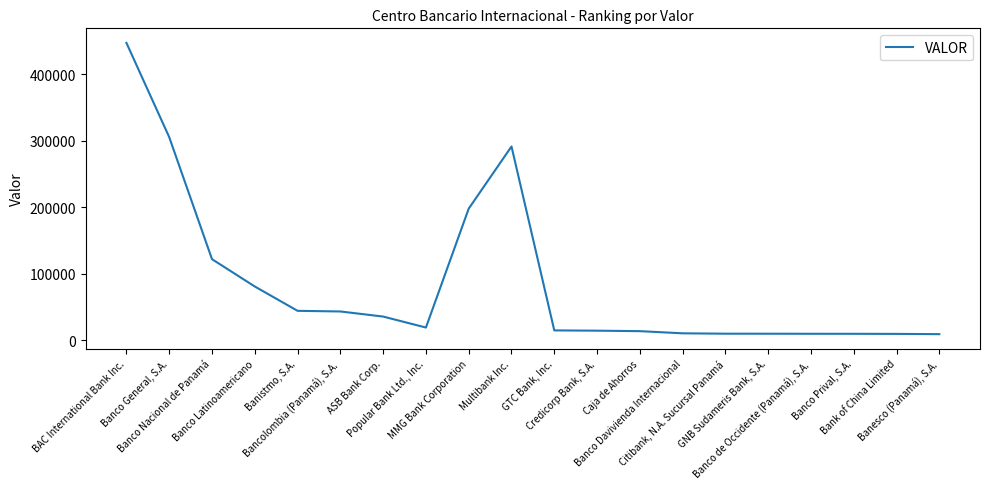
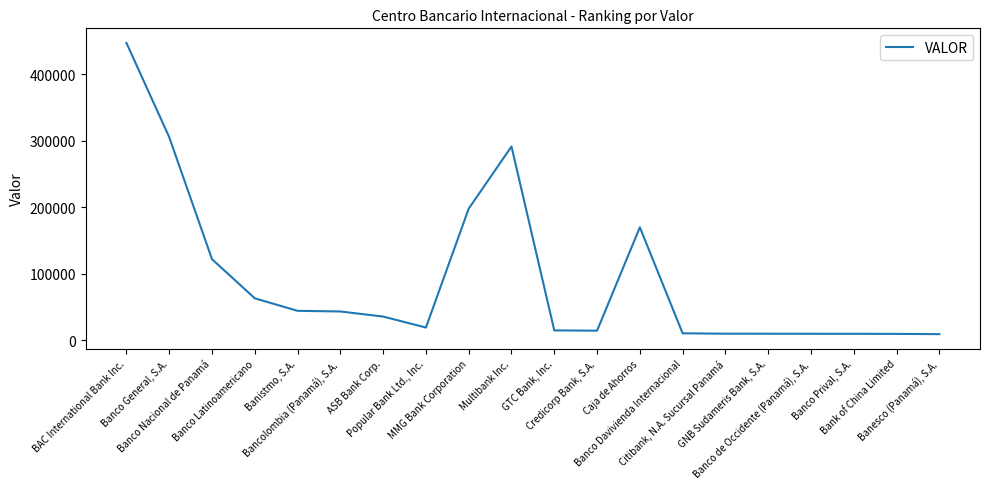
  {
    "BAC International Bank Inc.": 450000,
    "Banco General, S.A.": 310000,
    "Banco Nacional de Panamá": 120000,
-   "Banco Latinoamericano": 80000,
+   "Banco Latinoamericano": 60000,
    "Banistmo, S.A.": 40000,
    "Bancolombia (Panamá), S.A.": 40000,
    "ASB Bank Corp.": 40000,
    "Popular Bank Ltd., Inc.": 20000,
    "MMG Bank Corporation": 200000,
    "Multibank Inc.": 290000,
    "GTC Bank, Inc.": 10000,
    "Credicorp Bank, S.A.": 10000,
-   "Caja de Ahorros": 10000,
+   "Caja de Ahorros": 170000,
    "Banco Davivienda Internacional": 10000,
    "Citibank, N.A. Sucursal Panamá": 10000,
    "GNB Sudameris Bank, S.A.": 10000,
    "Banco de Occidente (Panamá), S.A.": 10000,
    "Banco Prival, S.A.": 10000,
    "Bank of China Limited": 10000,
    "Banesco (Panamá), S.A.": 10000
  }
